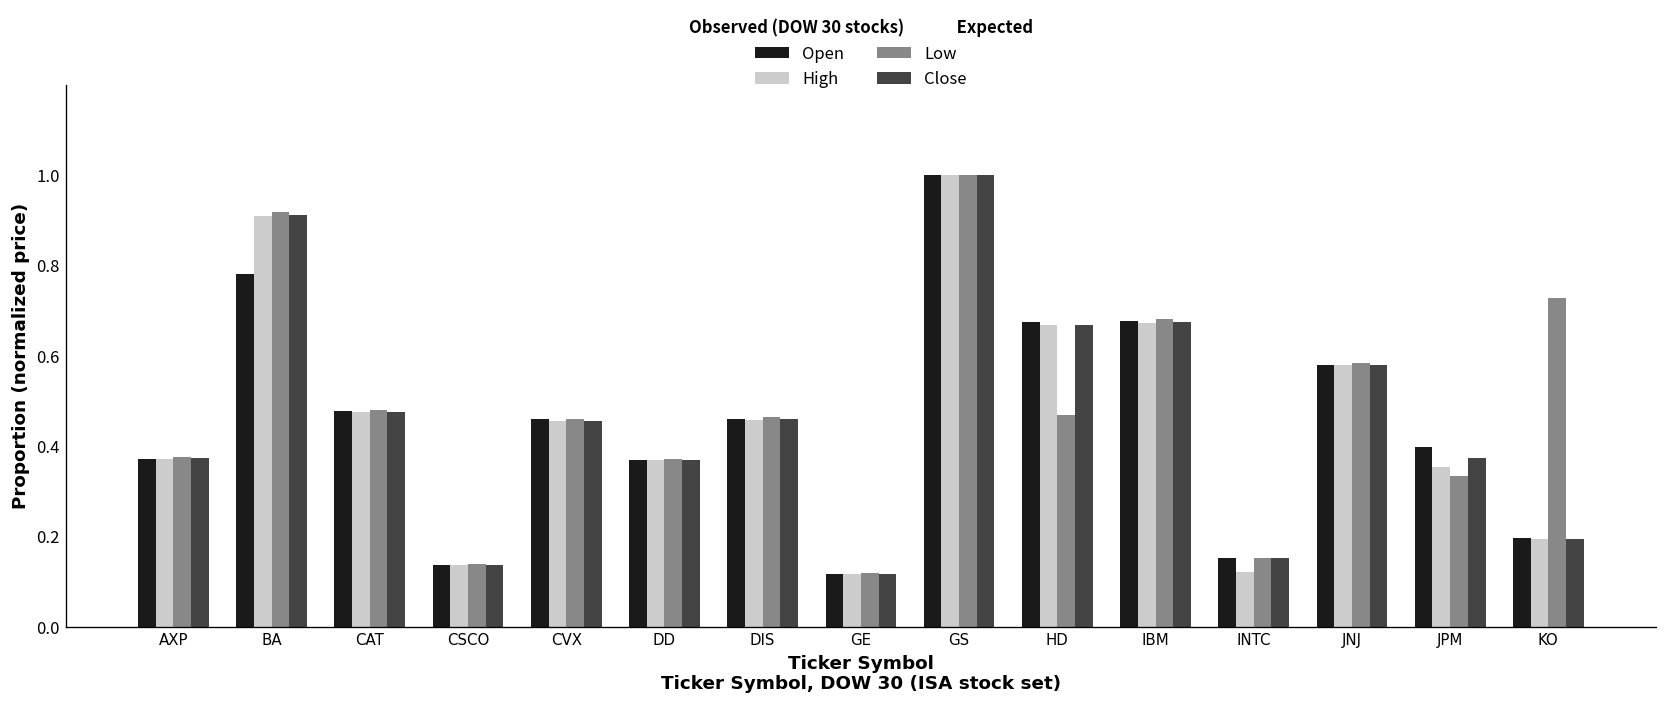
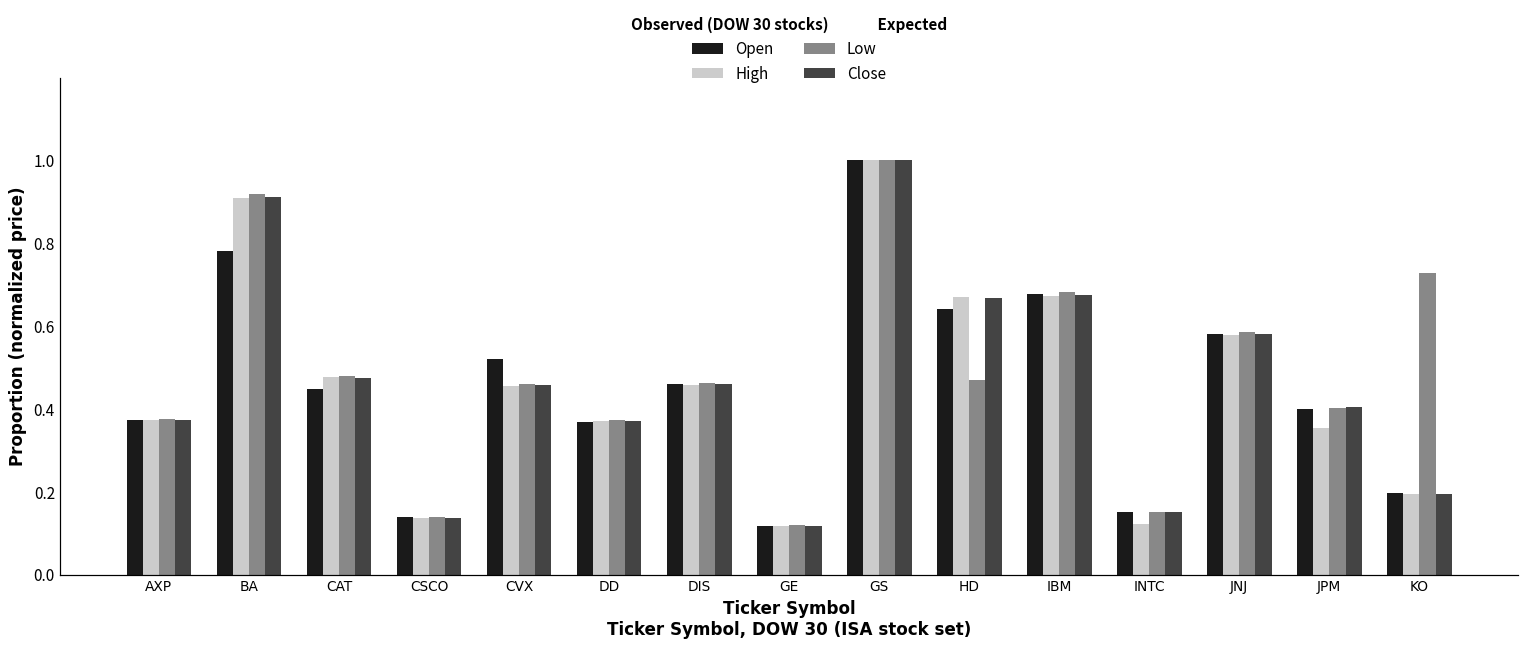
  {
    "Open": {
      "AXP": 0.37,
      "BA": 0.78,
-     "CAT": 0.48,
+     "CAT": 0.45,
      "CSCO": 0.14,
-     "CVX": 0.46,
+     "CVX": 0.52,
      "DD": 0.37,
      "DIS": 0.46,
      "GE": 0.12,
      "GS": 1.00,
-     "HD": 0.67,
+     "HD": 0.64,
      "IBM": 0.68,
      "INTC": 0.15,
      "JNJ": 0.58,
      "JPM": 0.40,
      "KO": 0.20
    },
    "High": {
      "AXP": 0.37,
      "BA": 0.91,
      "CAT": 0.48,
      "CSCO": 0.14,
      "CVX": 0.46,
      "DD": 0.37,
      "DIS": 0.46,
      "GE": 0.12,
      "GS": 1.00,
      "HD": 0.67,
      "IBM": 0.67,
      "INTC": 0.12,
      "JNJ": 0.58,
      "JPM": 0.35,
      "KO": 0.19
    },
    "Low": {
      "AXP": 0.38,
      "BA": 0.92,
      "CAT": 0.48,
      "CSCO": 0.14,
      "CVX": 0.46,
      "DD": 0.37,
      "DIS": 0.46,
      "GE": 0.12,
      "GS": 1.00,
      "HD": 0.47,
      "IBM": 0.68,
      "INTC": 0.15,
      "JNJ": 0.59,
-     "JPM": 0.34,
+     "JPM": 0.40,
      "KO": 0.73
    },
    "Close": {
      "AXP": 0.37,
      "BA": 0.91,
      "CAT": 0.48,
      "CSCO": 0.14,
      "CVX": 0.46,
      "DD": 0.37,
      "DIS": 0.46,
      "GE": 0.12,
      "GS": 1.00,
      "HD": 0.67,
      "IBM": 0.67,
      "INTC": 0.15,
      "JNJ": 0.58,
-     "JPM": 0.37,
+     "JPM": 0.40,
      "KO": 0.20
    }
  }
